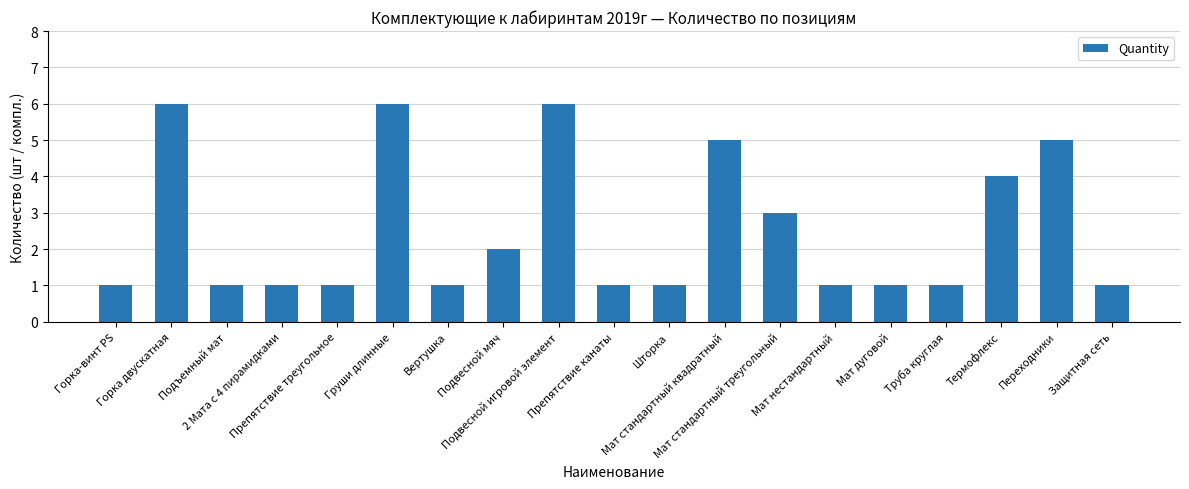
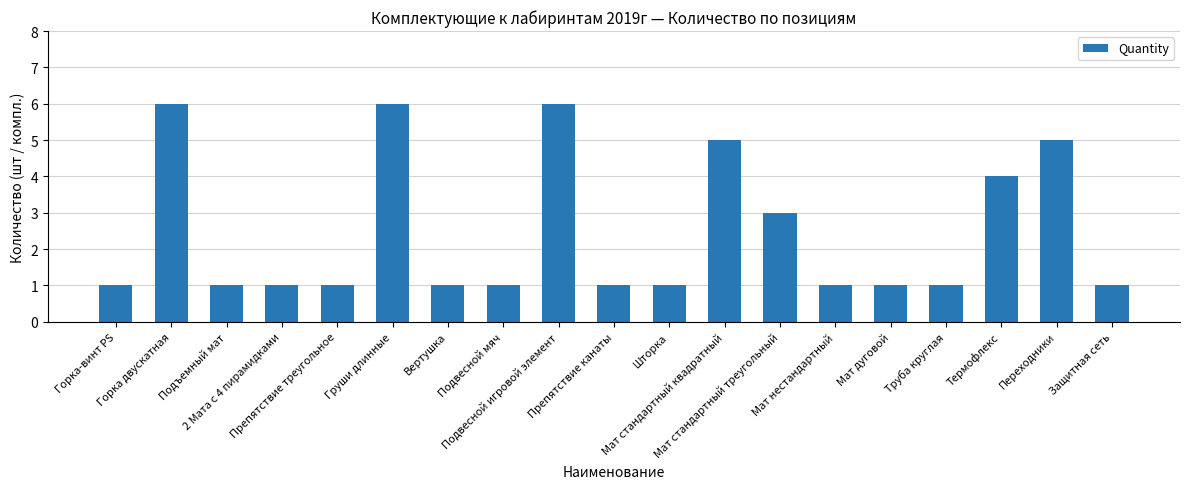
  {
    "Горка-винт PS": 1,
    "Горка двускатная": 6,
    "Подъемный мат": 1,
    "2 Мата с 4 пирамидками": 1,
    "Препятствие треугольное": 1,
    "Груши длинные": 6,
    "Вертушка": 1,
-   "Подвесной мяч": 2,
+   "Подвесной мяч": 1,
    "Подвесной игровой элемент": 6,
    "Препятствие канаты": 1,
    "Шторка": 1,
    "Мат стандартный квадратный": 5,
    "Мат стандартный треугольный": 3,
    "Мат нестандартный": 1,
    "Мат дуговой": 1,
    "Труба круглая": 1,
    "Термофлекс": 4,
    "Переходники": 5,
    "Защитная сеть": 1
  }
